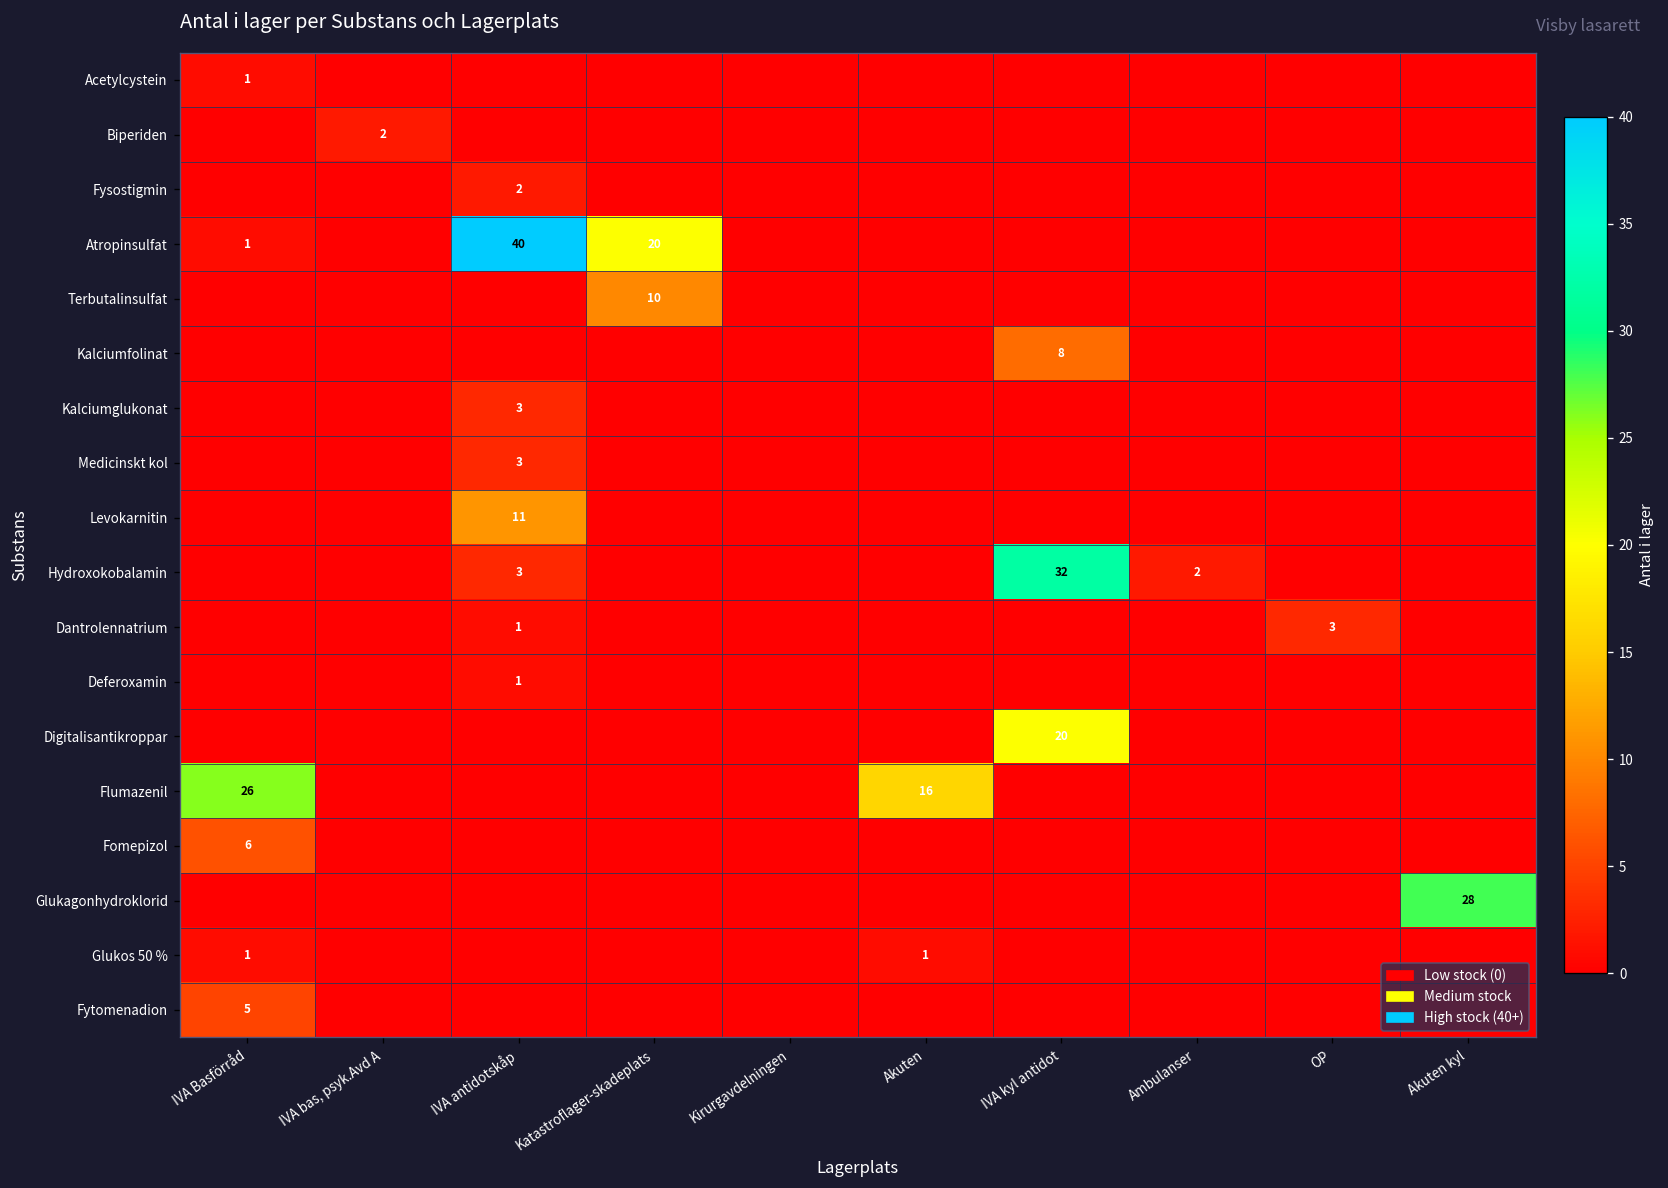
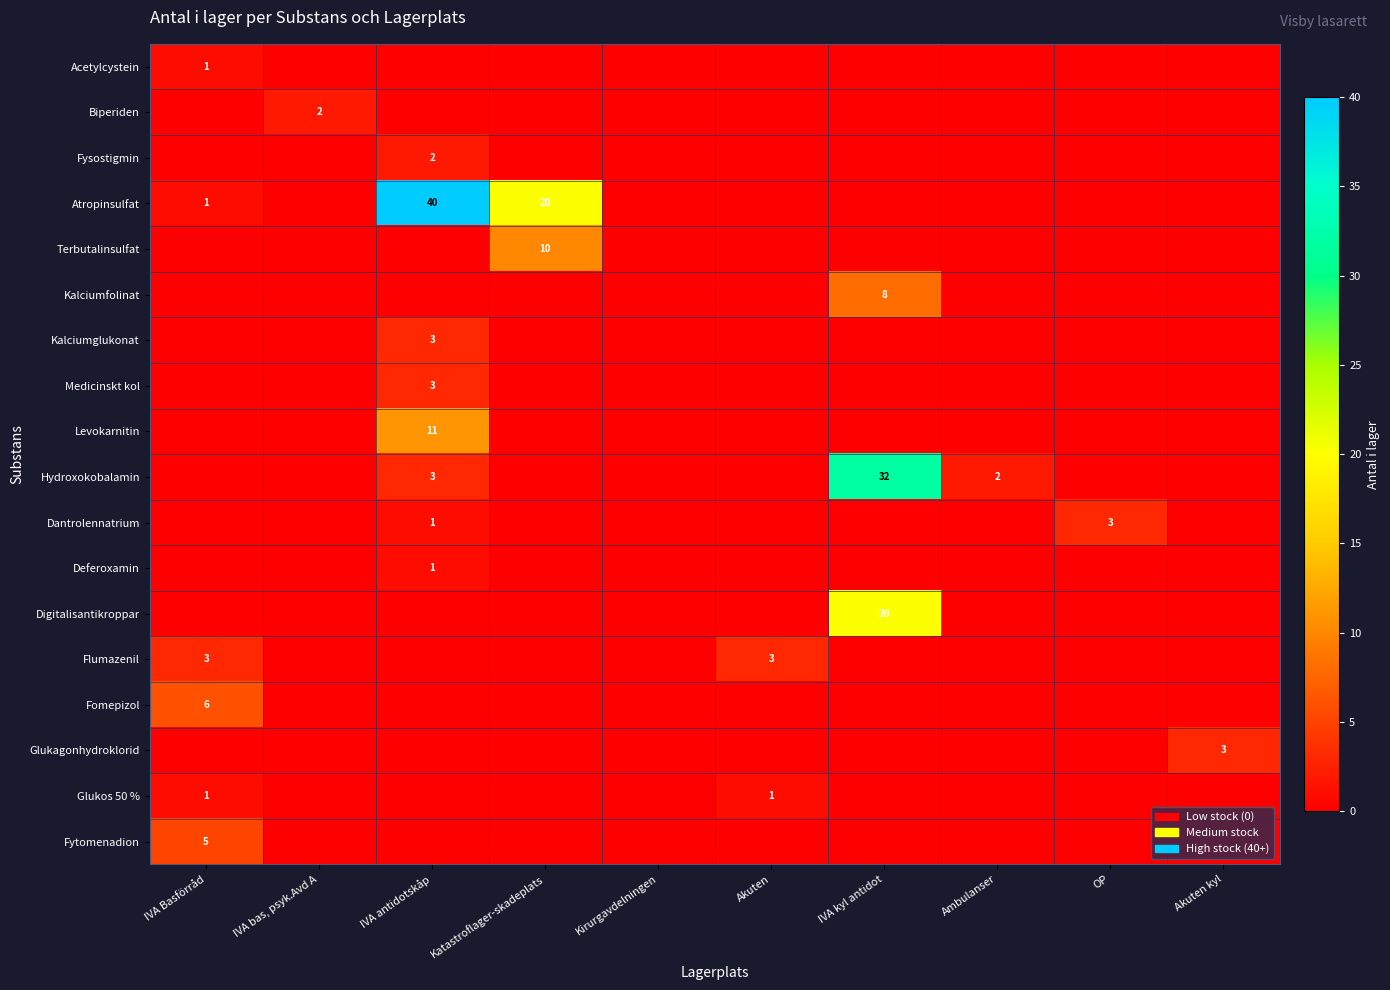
  {
    "Acetylcystein": {
      "IVA Basförråd": 1
    },
    "Biperiden": {
      "IVA bas, psyk.Avd A": 2
    },
    "Fysostigmin": {
      "IVA antidotskåp": 2
    },
    "Atropinsulfat": {
      "IVA Basförråd": 1,
      "IVA antidotskåp": 40,
      "Katastroflager-skadeplats": 20
    },
    "Terbutalinsulfat": {
      "Katastroflager-skadeplats": 10
    },
    "Kalciumfolinat": {
      "IVA kyl antidot": 8
    },
    "Kalciumglukonat": {
      "IVA antidotskåp": 3
    },
    "Medicinskt kol": {
      "IVA antidotskåp": 3
    },
    "Levokarnitin": {
      "IVA antidotskåp": 11
    },
    "Hydroxokobalamin": {
      "IVA antidotskåp": 3,
      "IVA kyl antidot": 32,
      "Ambulanser": 2
    },
    "Dantrolennatrium": {
      "IVA antidotskåp": 1,
      "OP": 3
    },
    "Deferoxamin": {
      "IVA antidotskåp": 1
    },
    "Digitalisantikroppar": {
      "IVA kyl antidot": 20
    },
    "Flumazenil": {
-     "IVA Basförråd": 26,
-     "Akuten": 16
+     "IVA Basförråd": 3,
+     "Akuten": 3
    },
    "Fomepizol": {
      "IVA Basförråd": 6
    },
    "Glukagonhydroklorid": {
-     "Akuten kyl": 28
+     "Akuten kyl": 3
    },
    "Glukos 50 %": {
      "IVA Basförråd": 1,
      "Akuten": 1
    },
    "Fytomenadion": {
      "IVA Basförråd": 5
    }
  }
